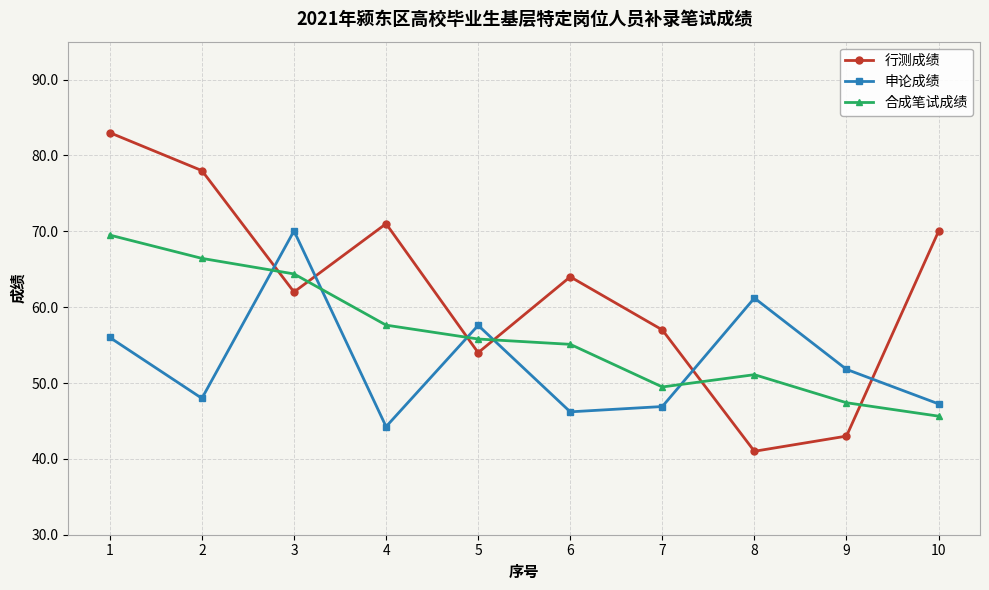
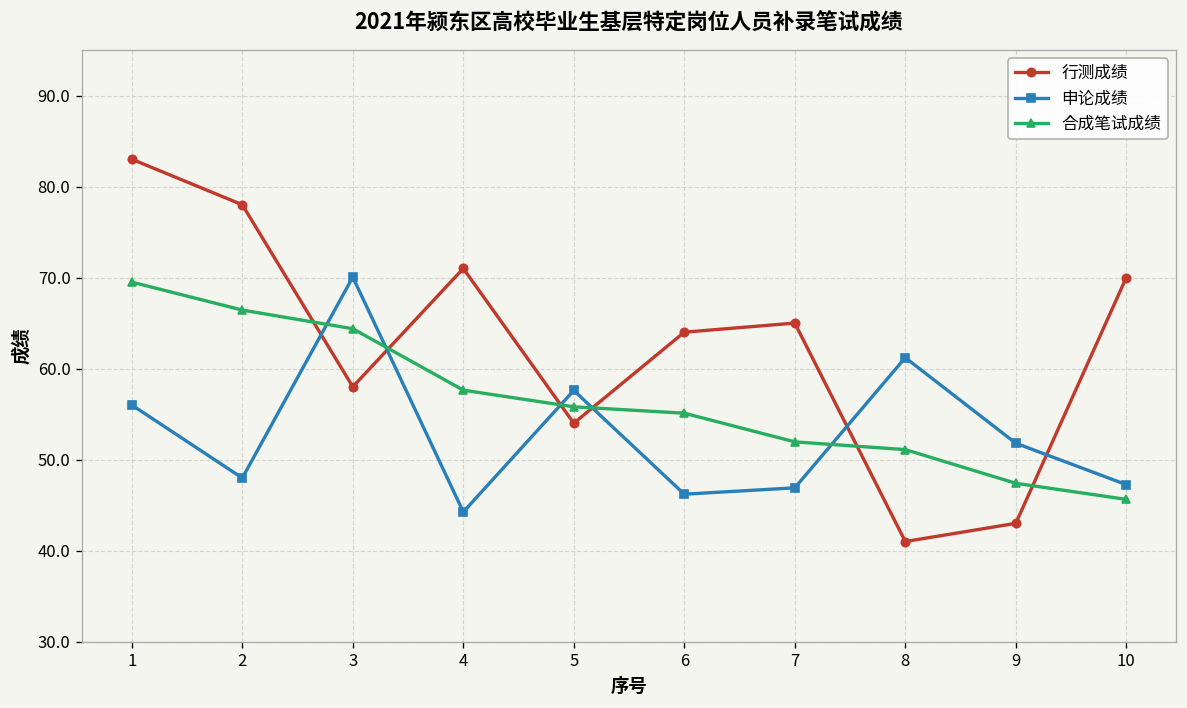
  {
    "行测成绩": {
      "1": 83,
      "2": 78,
-     "3": 62,
+     "3": 58,
      "4": 71,
      "5": 54,
      "6": 64,
-     "7": 57,
+     "7": 65,
      "8": 41,
      "9": 43,
      "10": 70
    },
    "申论成绩": {
      "1": 56,
      "2": 48,
      "3": 70,
      "4": 44,
      "5": 58,
      "6": 46,
      "7": 47,
      "8": 61,
      "9": 52,
      "10": 47
    },
    "合成笔试成绩": {
      "1": 70,
      "2": 66,
      "3": 64,
      "4": 58,
      "5": 56,
      "6": 55,
-     "7": 49,
+     "7": 52,
      "8": 51,
      "9": 47,
      "10": 46
    }
  }
